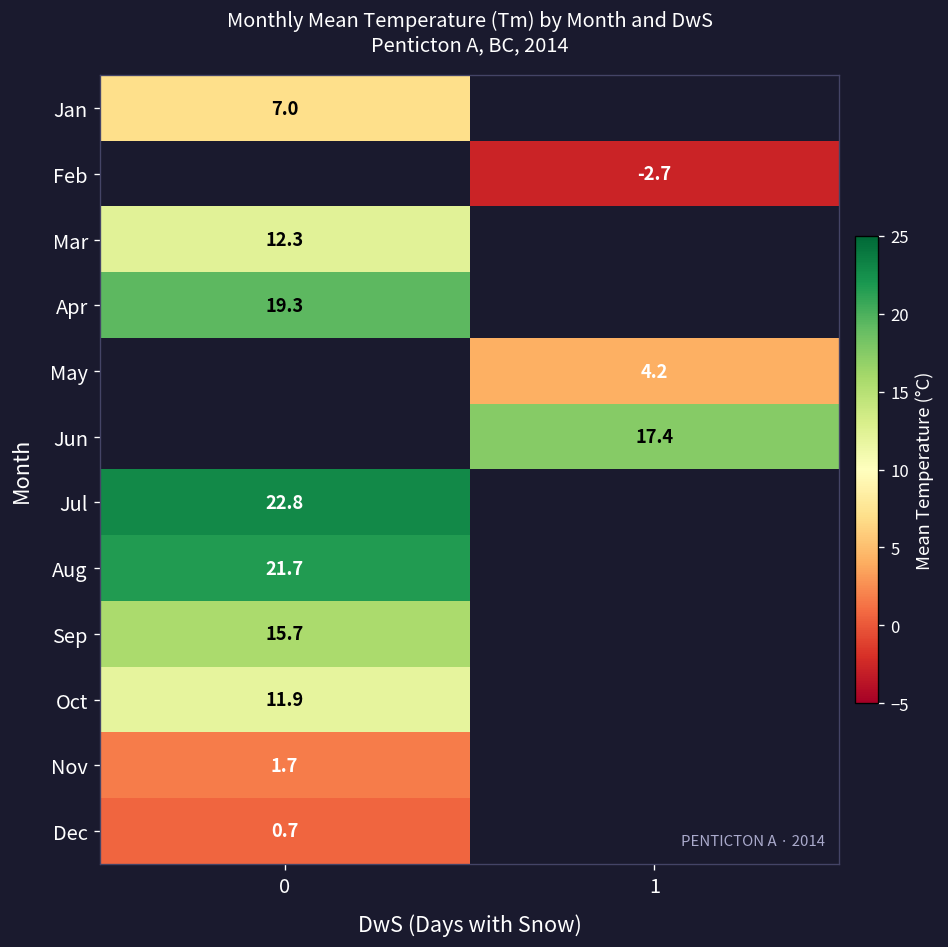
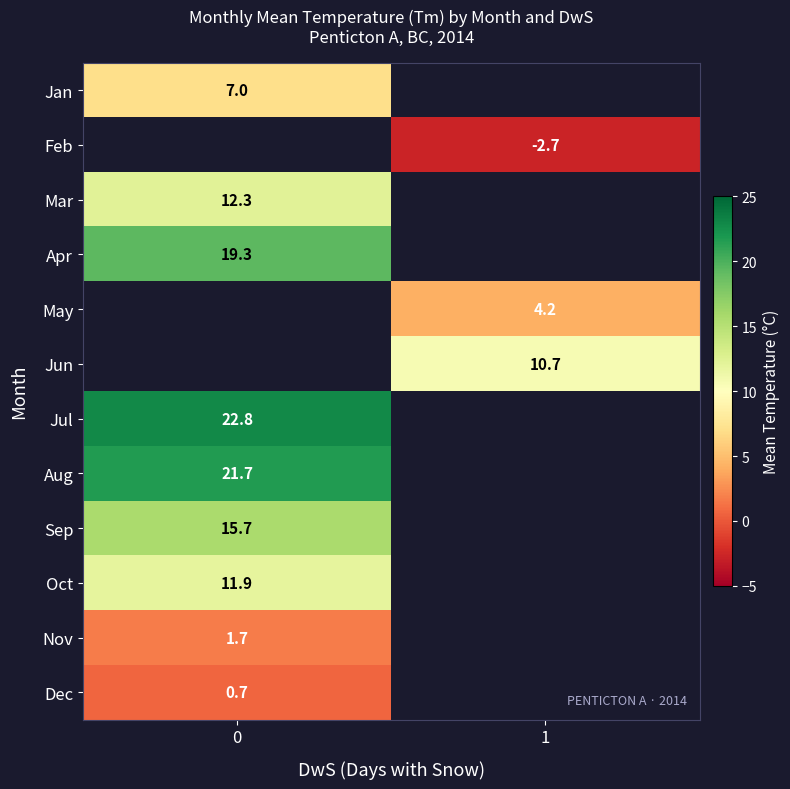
  {
    "Jan": {
      "0": 7.0
    },
    "Feb": {
      "1": -2.7
    },
    "Mar": {
      "0": 12.3
    },
    "Apr": {
      "0": 19.3
    },
    "May": {
      "1": 4.2
    },
    "Jun": {
-     "1": 17.4
+     "1": 10.7
    },
    "Jul": {
      "0": 22.8
    },
    "Aug": {
      "0": 21.7
    },
    "Sep": {
      "0": 15.7
    },
    "Oct": {
      "0": 11.9
    },
    "Nov": {
      "0": 1.7
    },
    "Dec": {
      "0": 0.7
    }
  }
